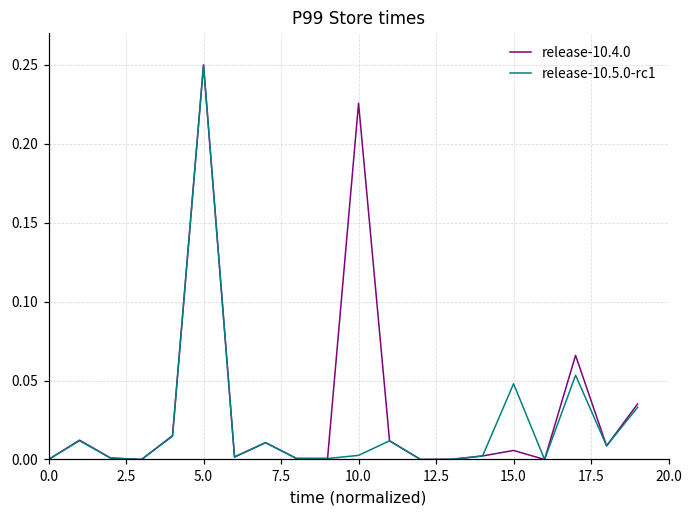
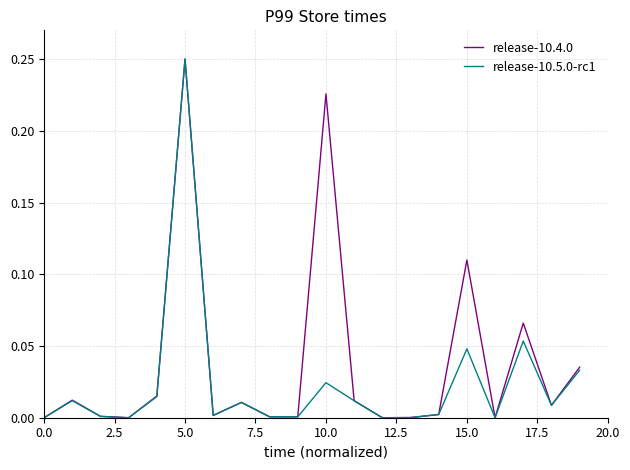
  {
    "release-10.4.0": {
      "10.0": 0.226,
-     "15.0": 0.006
+     "15.0": 0.110
    },
    "release-10.5.0-rc1": {
-     "10.0": 0.003,
+     "10.0": 0.024,
      "15.0": 0.048
    }
  }
